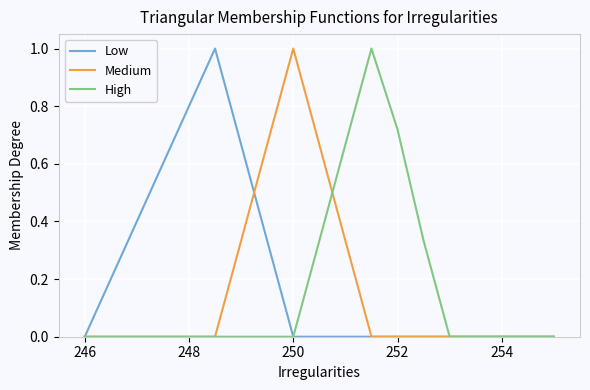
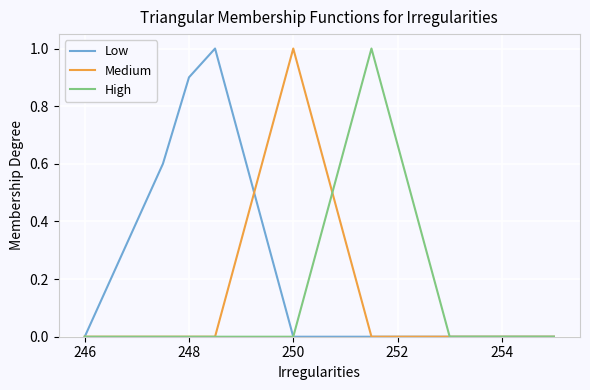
  {
    "Low": {
-     "248": 0.8
+     "248": 0.9
    },
    "Medium": {
      "250": 1.00
    },
    "High": {
-     "252": 0.72
+     "252": 0.67
    }
  }
